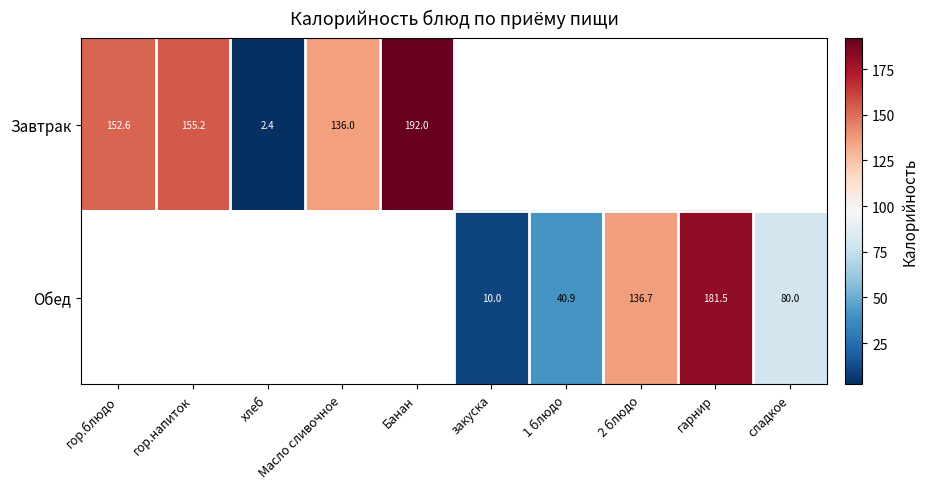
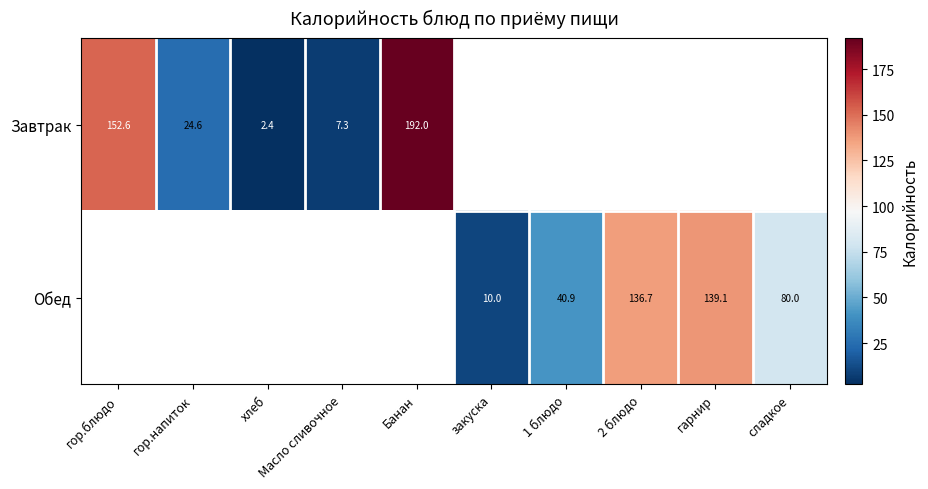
  {
    "Завтрак": {
      "гор.блюдо": 152.6,
-     "гор.напиток": 155.2,
+     "гор.напиток": 24.6,
      "хлеб": 2.4,
-     "Масло сливочное": 136.0,
+     "Масло сливочное": 7.3,
      "Банан": 192.0
    },
    "Обед": {
      "закуска": 10.0,
      "1 блюдо": 40.9,
      "2 блюдо": 136.7,
-     "гарнир": 181.5,
+     "гарнир": 139.1,
      "сладкое": 80.0
    }
  }
